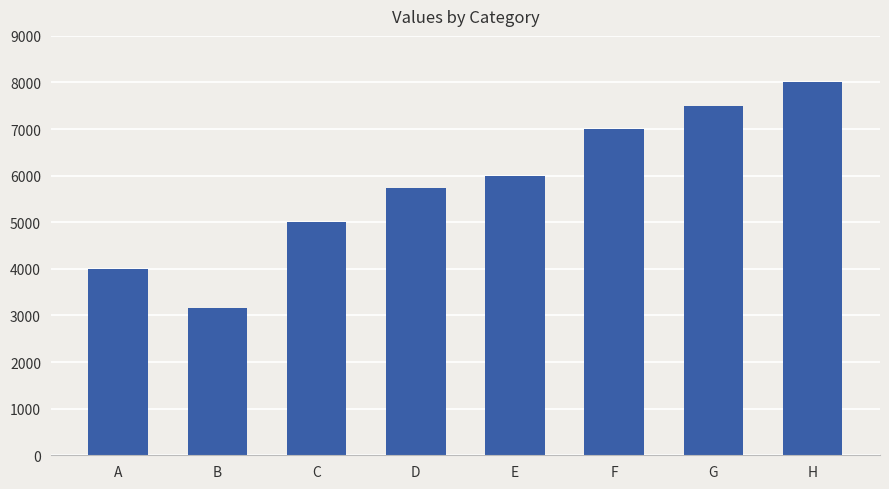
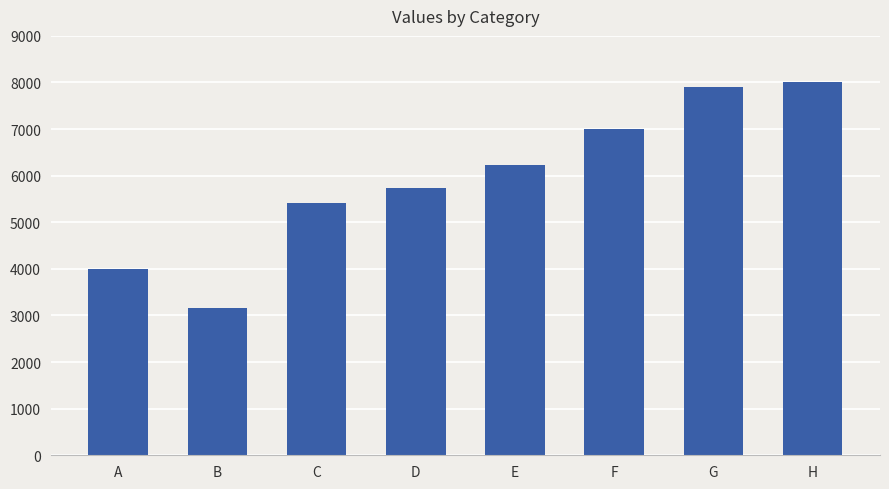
  {
    "A": 4000,
    "B": 3200,
-   "C": 5000,
+   "C": 5400,
    "D": 5700,
-   "E": 6000,
+   "E": 6200,
    "F": 7000,
-   "G": 7500,
+   "G": 7900,
    "H": 8000
  }
